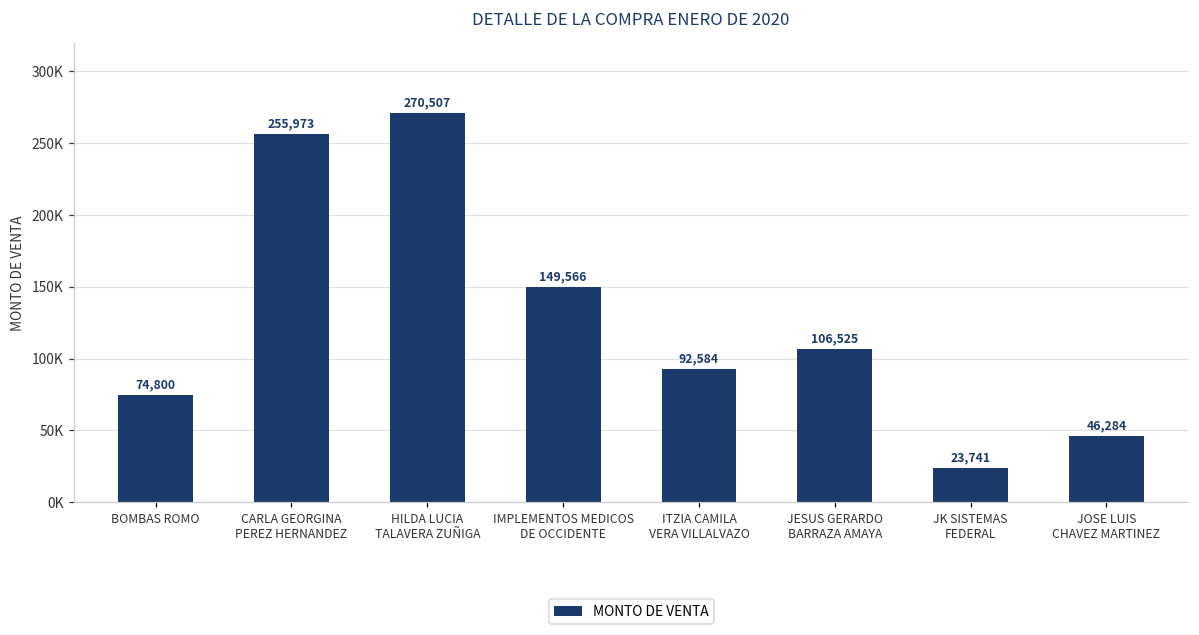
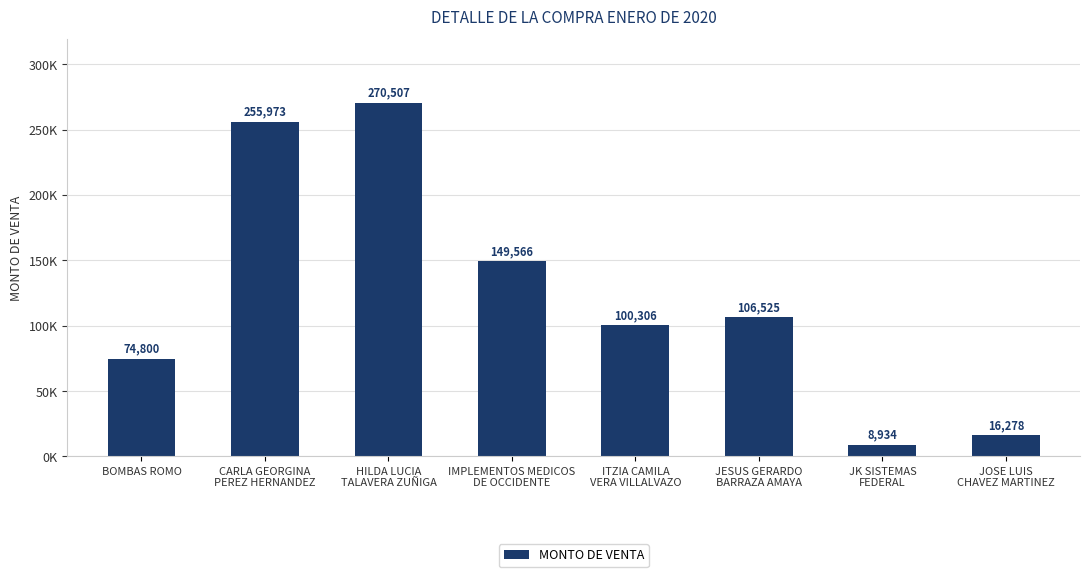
  {
    "BOMBAS ROMO": "74,800",
    "CARLA GEORGINA PEREZ HERNANDEZ": "255,973",
    "HILDA LUCIA TALAVERA ZUÑIGA": "270,507",
    "IMPLEMENTOS MEDICOS DE OCCIDENTE": "149,566",
-   "ITZIA CAMILA VERA VILLALVAZO": "92,584",
+   "ITZIA CAMILA VERA VILLALVAZO": "100,306",
    "JESUS GERARDO BARRAZA AMAYA": "106,525",
-   "JK SISTEMAS FEDERAL": "23,741",
-   "JOSE LUIS CHAVEZ MARTINEZ": "46,284"
+   "JK SISTEMAS FEDERAL": "8,934",
+   "JOSE LUIS CHAVEZ MARTINEZ": "16,278"
  }
